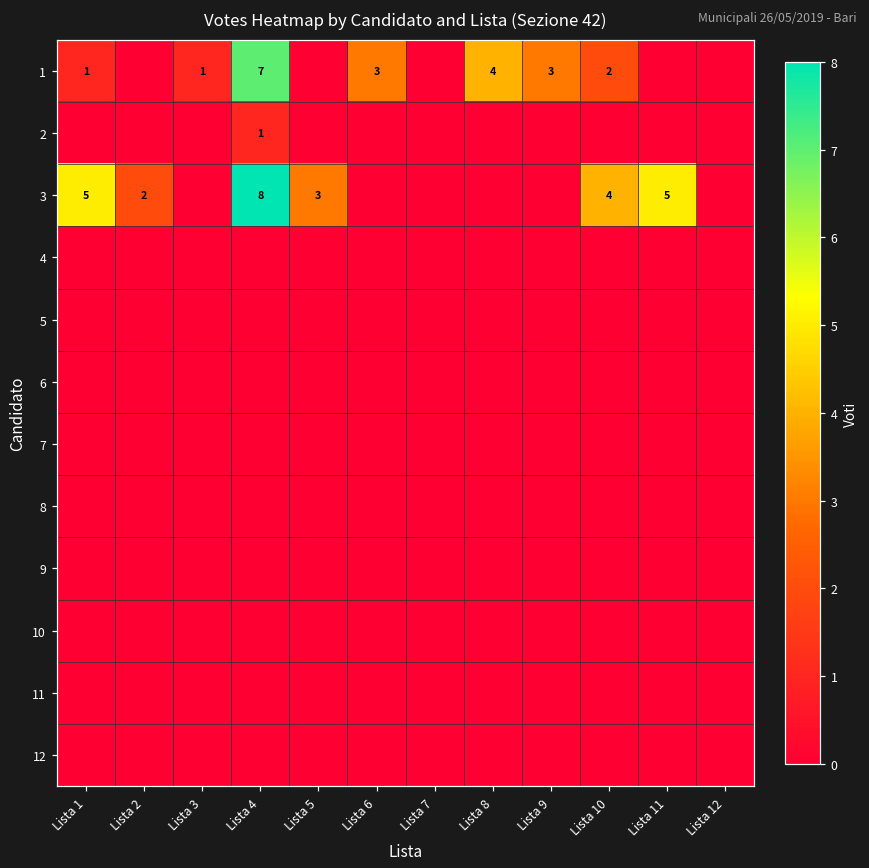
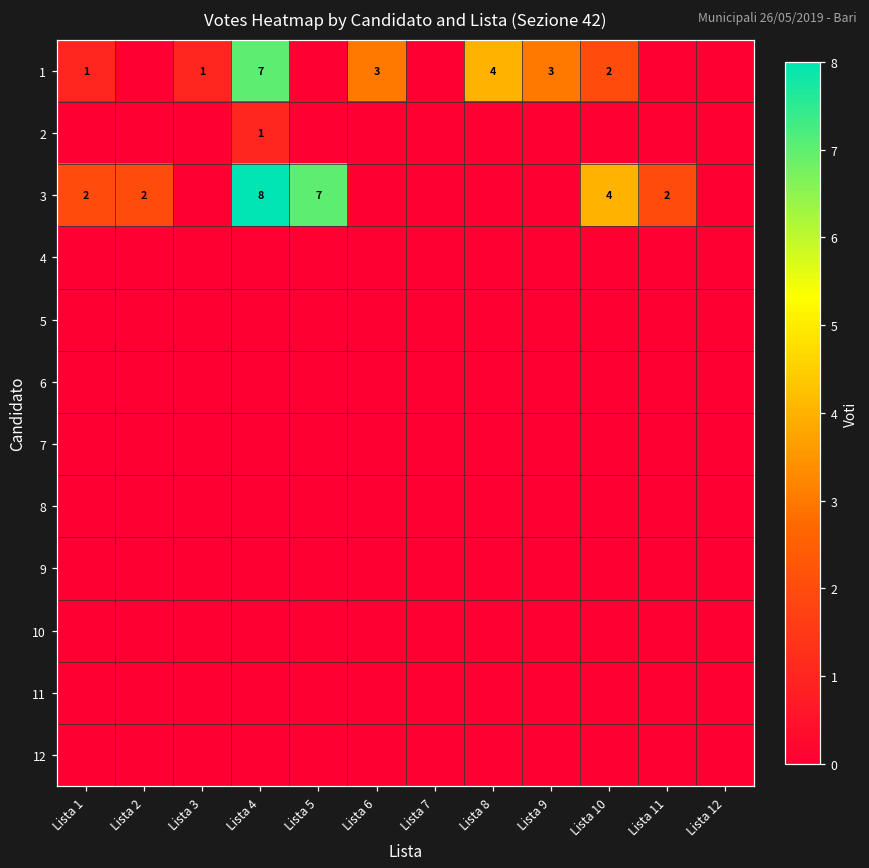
  {
    "1": {
      "Lista 1": 1,
      "Lista 3": 1,
      "Lista 4": 7,
      "Lista 6": 3,
      "Lista 8": 4,
      "Lista 9": 3,
      "Lista 10": 2
    },
    "2": {
      "Lista 4": 1
    },
    "3": {
-     "Lista 1": 5,
+     "Lista 1": 2,
      "Lista 2": 2,
      "Lista 4": 8,
-     "Lista 5": 3,
+     "Lista 5": 7,
      "Lista 10": 4,
-     "Lista 11": 5
+     "Lista 11": 2
    }
  }
